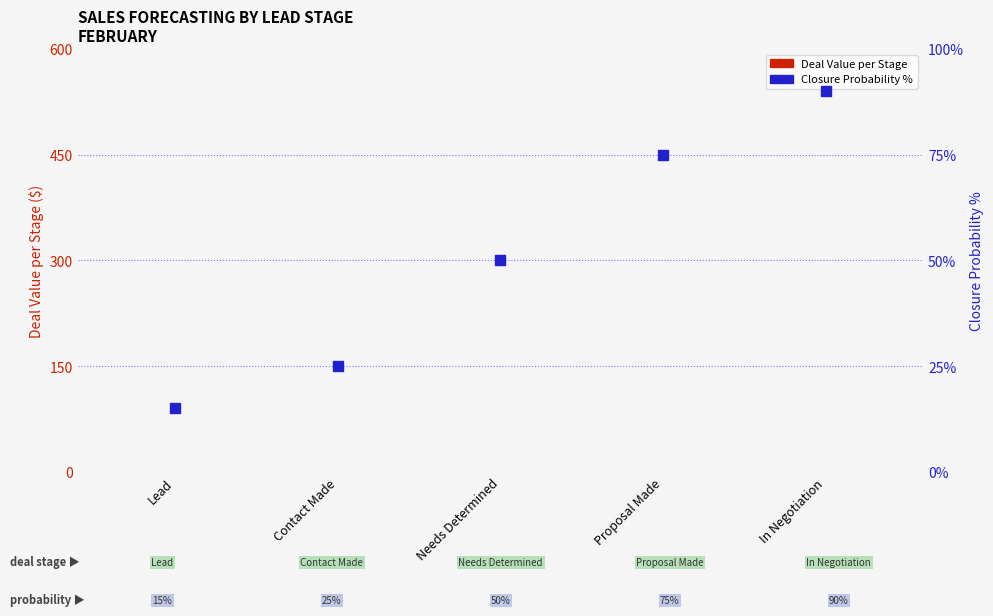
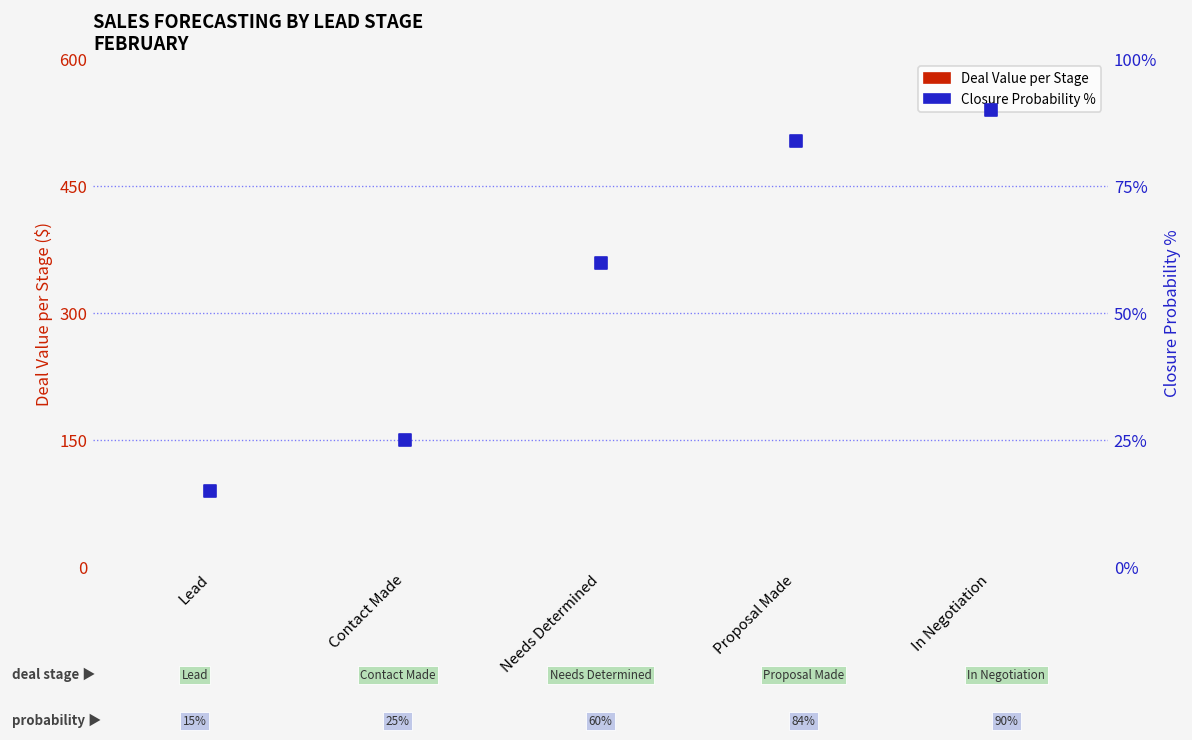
  {
    "Closure Probability %": {
-     "Needs Determined": "50%",
-     "Proposal Made": "75%"
+     "Needs Determined": "60%",
+     "Proposal Made": "84%"
    }
  }
